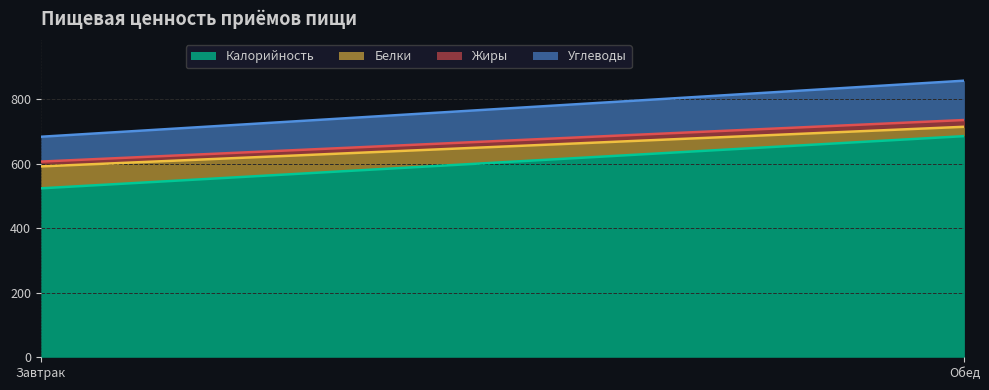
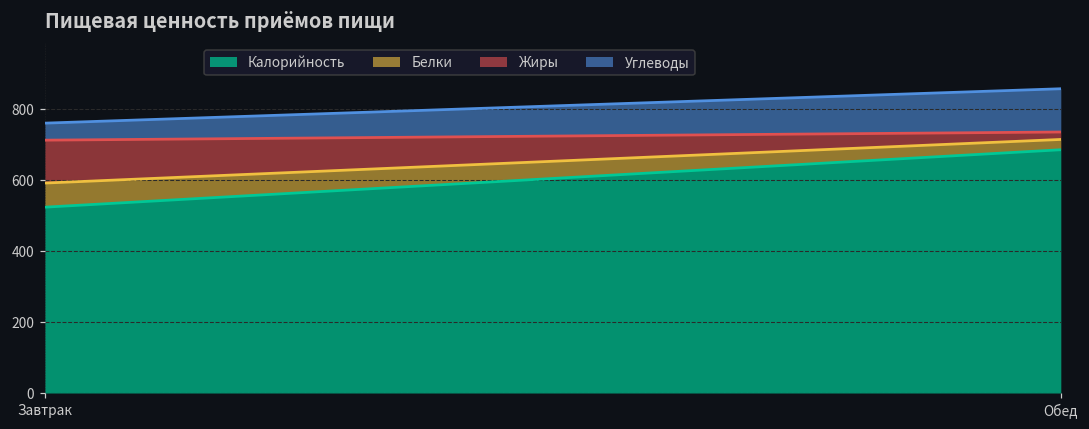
  {
    "Калорийность": {
      "Завтрак": 520,
      "Обед": 690
    },
    "Белки": {
      "Завтрак": 70,
      "Обед": 30
    },
    "Жиры": {
-     "Завтрак": 20,
+     "Завтрак": 120,
      "Обед": 20
    },
    "Углеводы": {
-     "Завтрак": 80,
+     "Завтрак": 50,
      "Обед": 120
    }
  }
